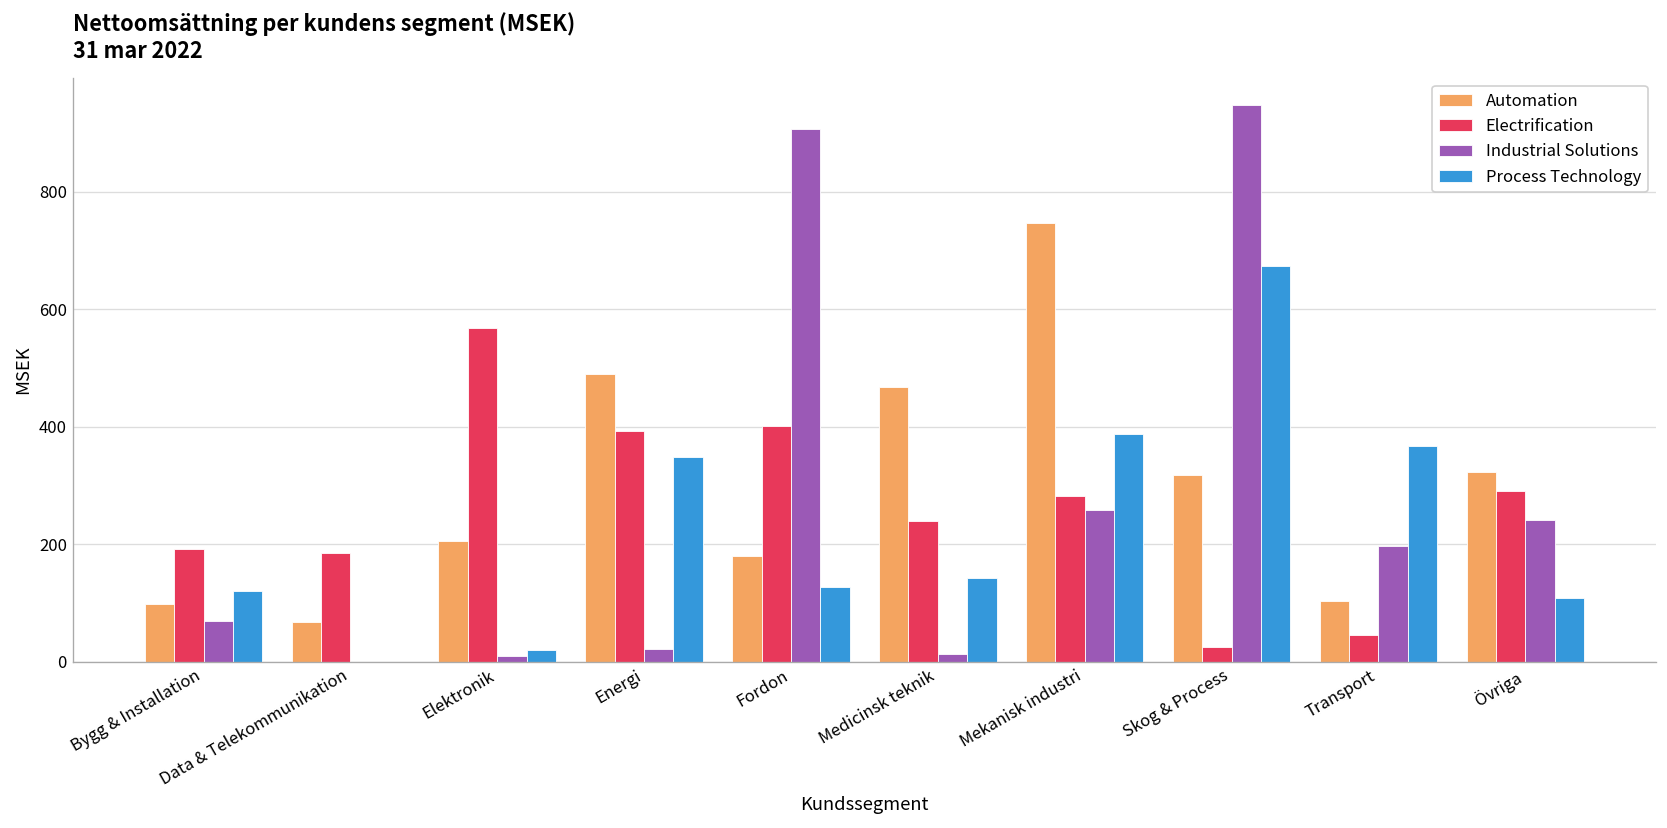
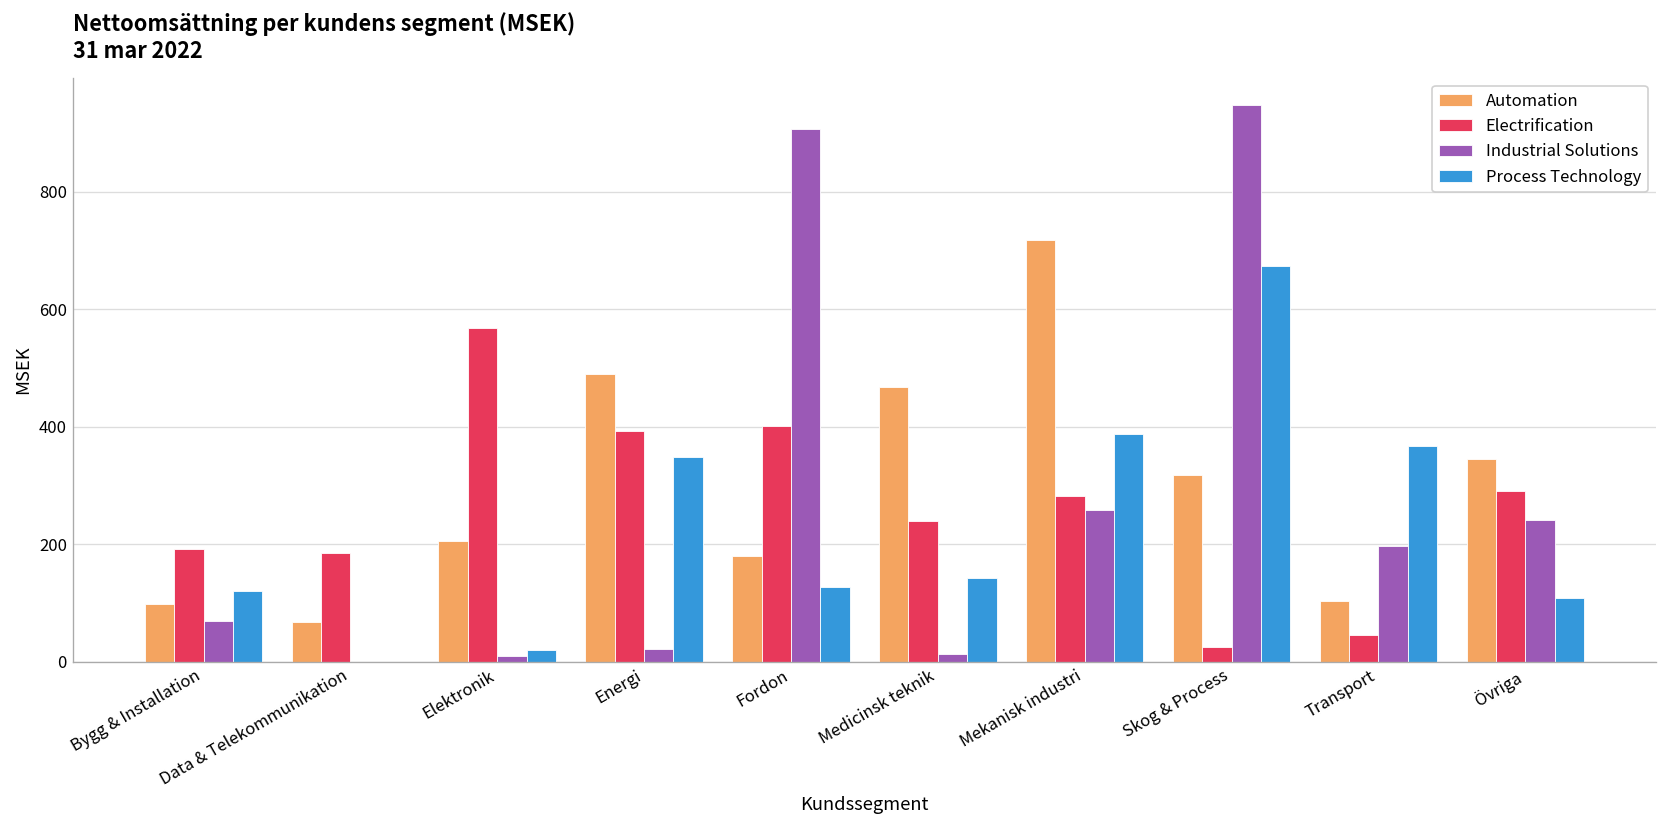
  {
    "Automation": {
      "Bygg & Installation": 100,
      "Data & Telekommunikation": 70,
      "Elektronik": 210,
      "Energi": 490,
      "Fordon": 180,
      "Medicinsk teknik": 470,
-     "Mekanisk industri": 750,
+     "Mekanisk industri": 720,
      "Skog & Process": 320,
      "Transport": 100,
-     "Övriga": 320
+     "Övriga": 350
    },
    "Electrification": {
      "Bygg & Installation": 190,
      "Data & Telekommunikation": 190,
      "Elektronik": 570,
      "Energi": 390,
      "Fordon": 400,
      "Medicinsk teknik": 240,
      "Mekanisk industri": 280,
      "Skog & Process": 30,
      "Transport": 50,
      "Övriga": 290
    },
    "Industrial Solutions": {
      "Bygg & Installation": 70,
      "Data & Telekommunikation": 0,
      "Elektronik": 10,
      "Energi": 20,
      "Fordon": 910,
      "Medicinsk teknik": 10,
      "Mekanisk industri": 260,
      "Skog & Process": 950,
      "Transport": 200,
      "Övriga": 240
    },
    "Process Technology": {
      "Bygg & Installation": 120,
      "Data & Telekommunikation": 0,
      "Elektronik": 20,
      "Energi": 350,
      "Fordon": 130,
      "Medicinsk teknik": 140,
      "Mekanisk industri": 390,
      "Skog & Process": 670,
      "Transport": 370,
      "Övriga": 110
    }
  }
